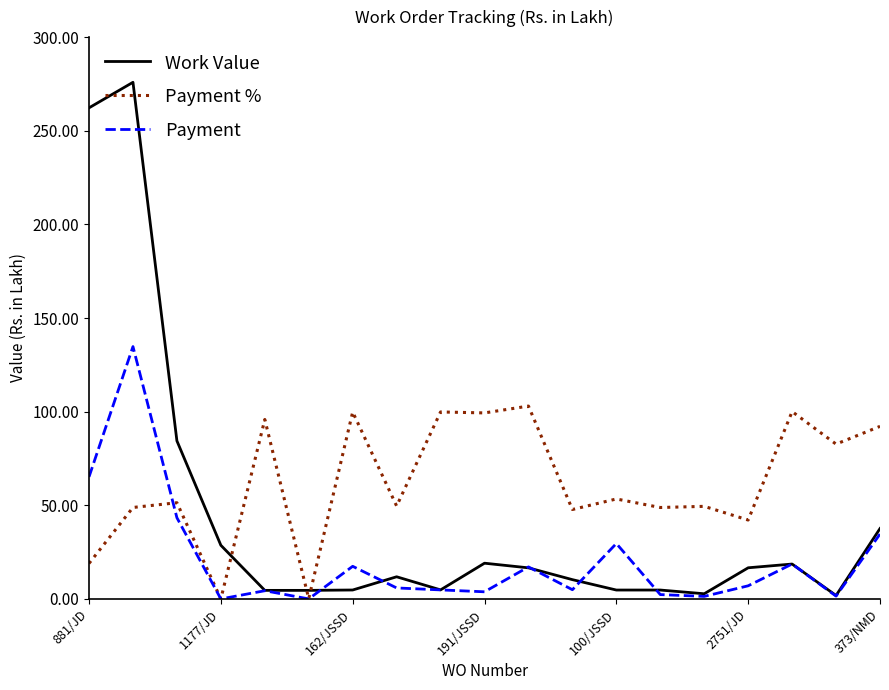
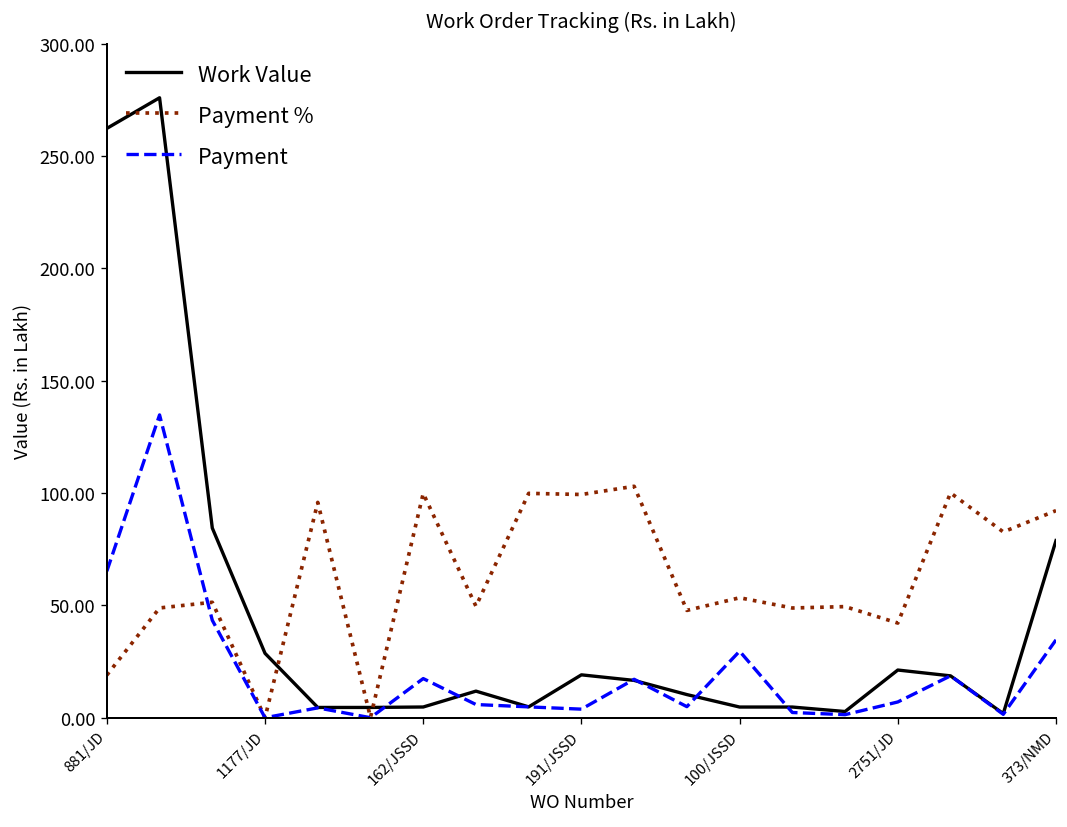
  {
    "Work Value": {
      "881/JD": 262,
      "1177/JD": 29,
      "162/JSSD": 5,
      "191/JSSD": 19,
      "100/JSSD": 5,
-     "2751/JD": 17,
-     "373/NMD": 38
+     "2751/JD": 21,
+     "373/NMD": 79
    },
    "Payment %": {
      "881/JD": 19,
      "162/JSSD": 100,
      "191/JSSD": 99,
      "100/JSSD": 53,
      "2751/JD": 42,
      "373/NMD": 92
    },
    "Payment": {
      "881/JD": 65,
      "162/JSSD": 17,
      "191/JSSD": 4,
      "100/JSSD": 30,
      "2751/JD": 7,
      "373/NMD": 35
    }
  }
